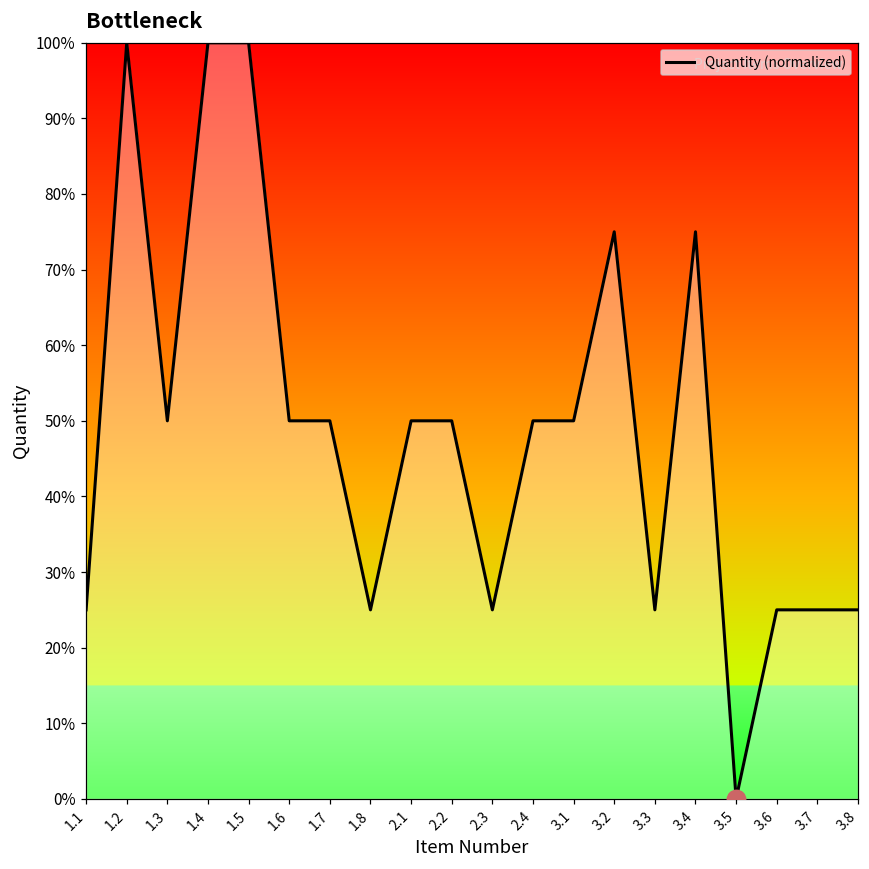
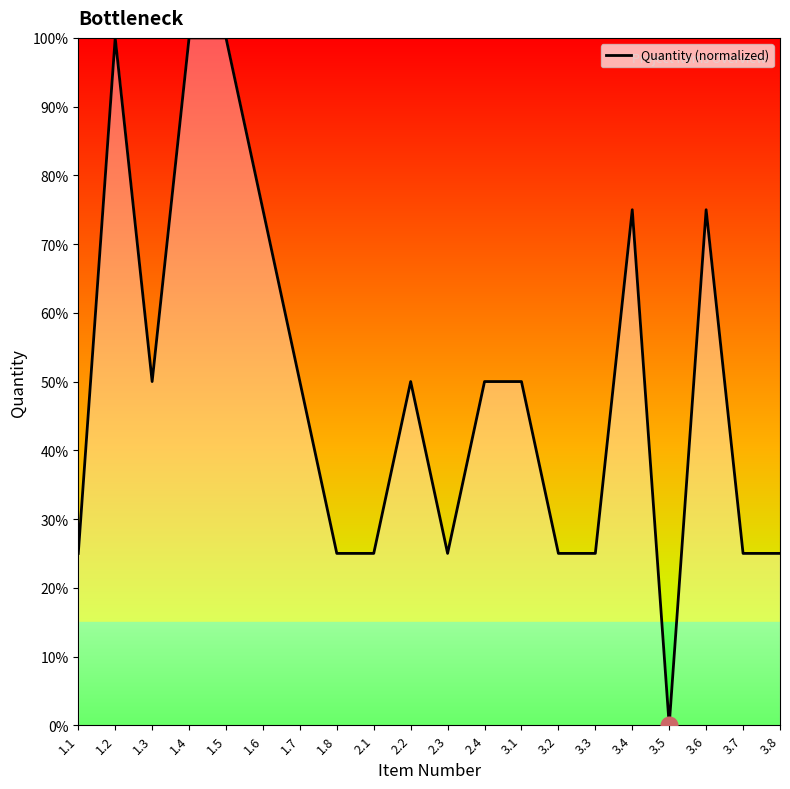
  {
    "Quantity (normalized)": {
      "1.1": "25%",
      "1.2": "100%",
      "1.3": "50%",
      "1.4": "100%",
      "1.5": "100%",
-     "1.6": "50%",
+     "1.6": "75%",
      "1.7": "50%",
      "1.8": "25%",
-     "2.1": "50%",
+     "2.1": "25%",
      "2.2": "50%",
      "2.3": "25%",
      "2.4": "50%",
      "3.1": "50%",
-     "3.2": "75%",
+     "3.2": "25%",
      "3.3": "25%",
      "3.4": "75%",
-     "3.6": "25%",
+     "3.6": "75%",
      "3.7": "25%",
      "3.8": "25%"
    }
  }
